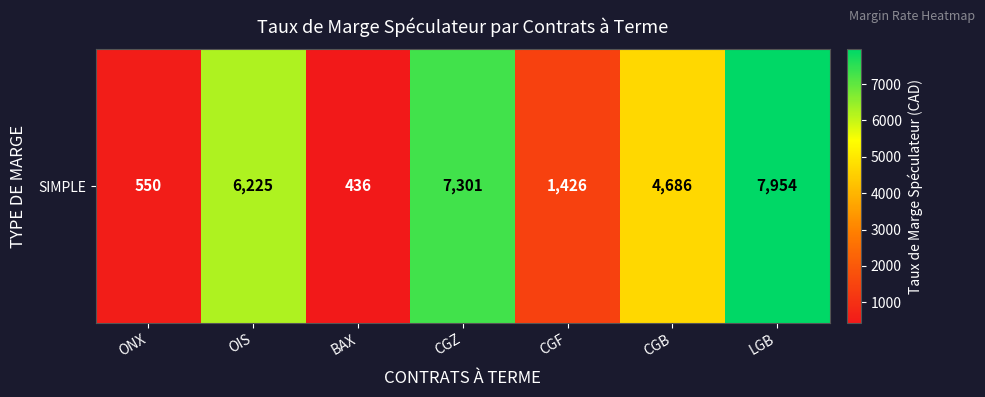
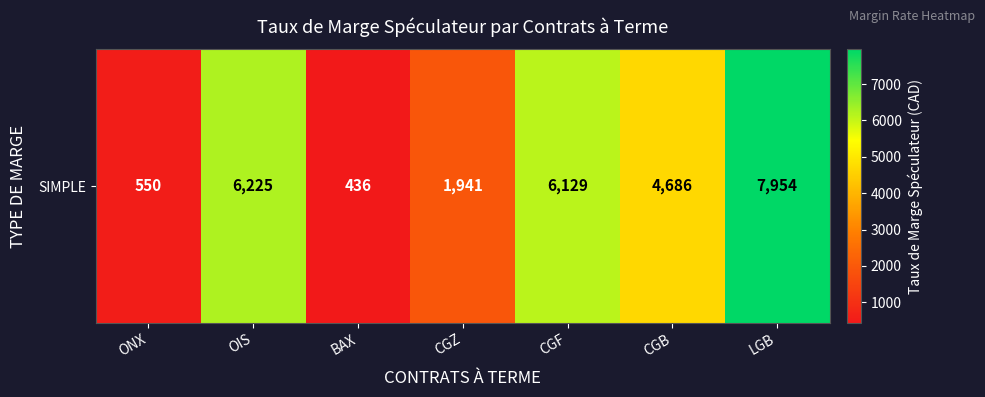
  {
    "SIMPLE": {
      "ONX": "550",
      "OIS": "6,225",
      "BAX": "436",
-     "CGZ": "7,301",
-     "CGF": "1,426",
+     "CGZ": "1,941",
+     "CGF": "6,129",
      "CGB": "4,686",
      "LGB": "7,954"
    }
  }
